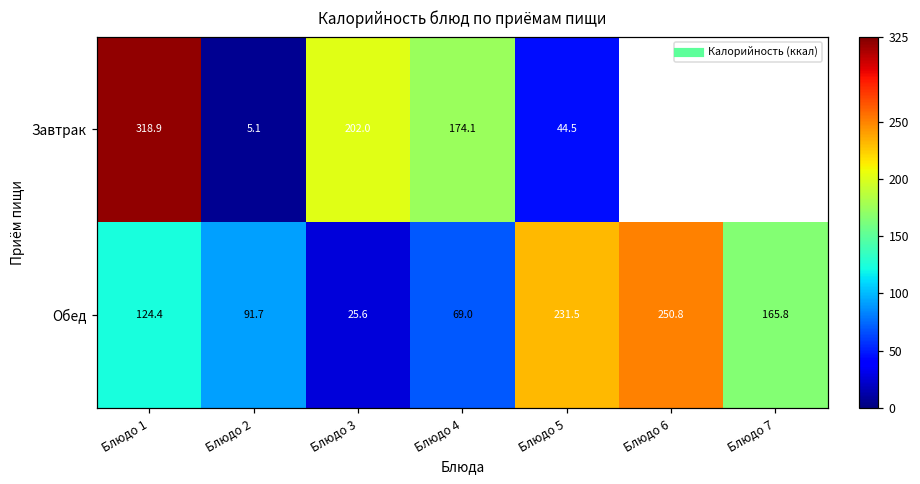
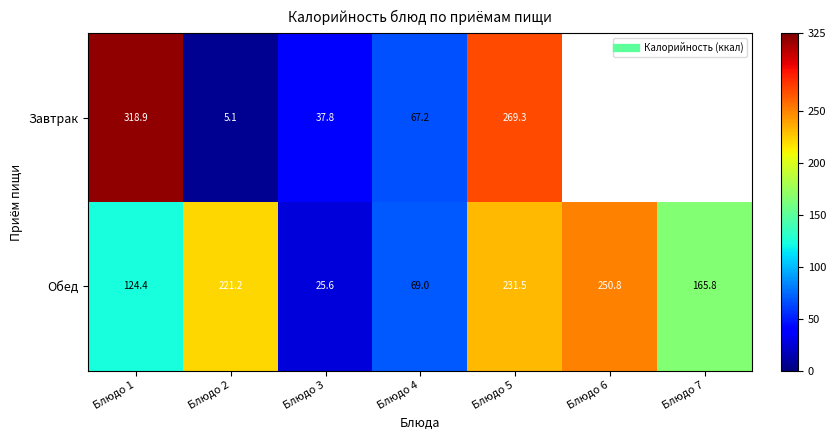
  {
    "Завтрак": {
      "Блюдо 1": 318.9,
      "Блюдо 2": 5.1,
-     "Блюдо 3": 202.0,
-     "Блюдо 4": 174.1,
-     "Блюдо 5": 44.5
+     "Блюдо 3": 37.8,
+     "Блюдо 4": 67.2,
+     "Блюдо 5": 269.3
    },
    "Обед": {
      "Блюдо 1": 124.4,
-     "Блюдо 2": 91.7,
+     "Блюдо 2": 221.2,
      "Блюдо 3": 25.6,
      "Блюдо 4": 69.0,
      "Блюдо 5": 231.5,
      "Блюдо 6": 250.8,
      "Блюдо 7": 165.8
    }
  }
